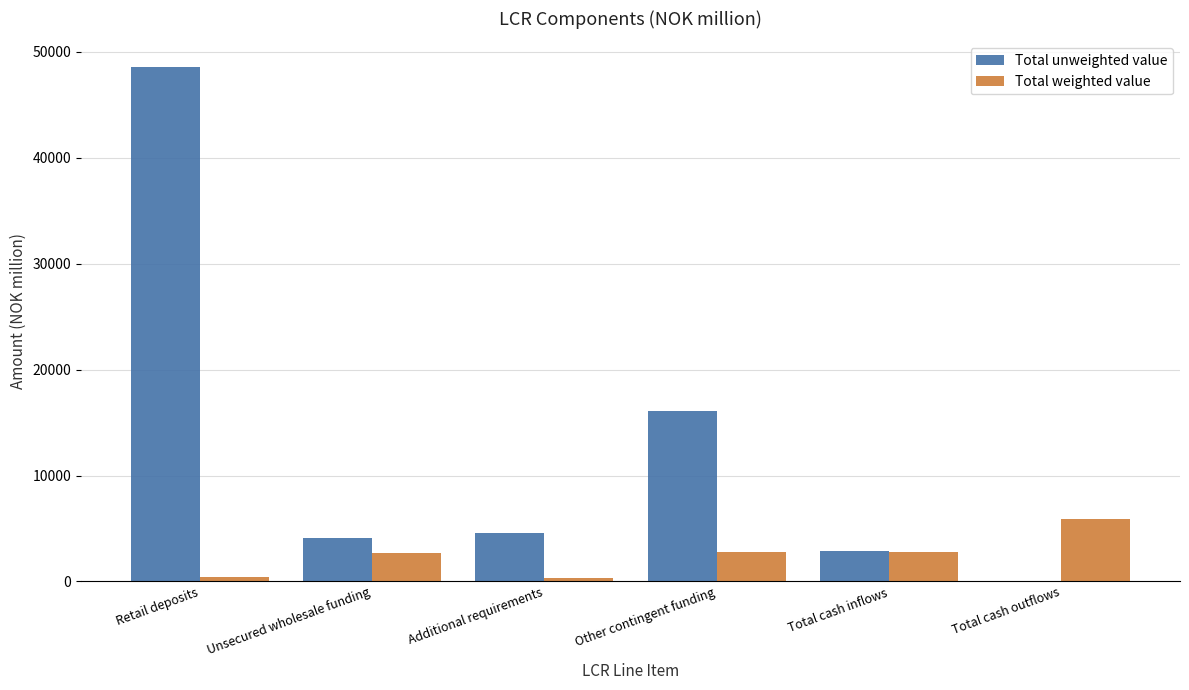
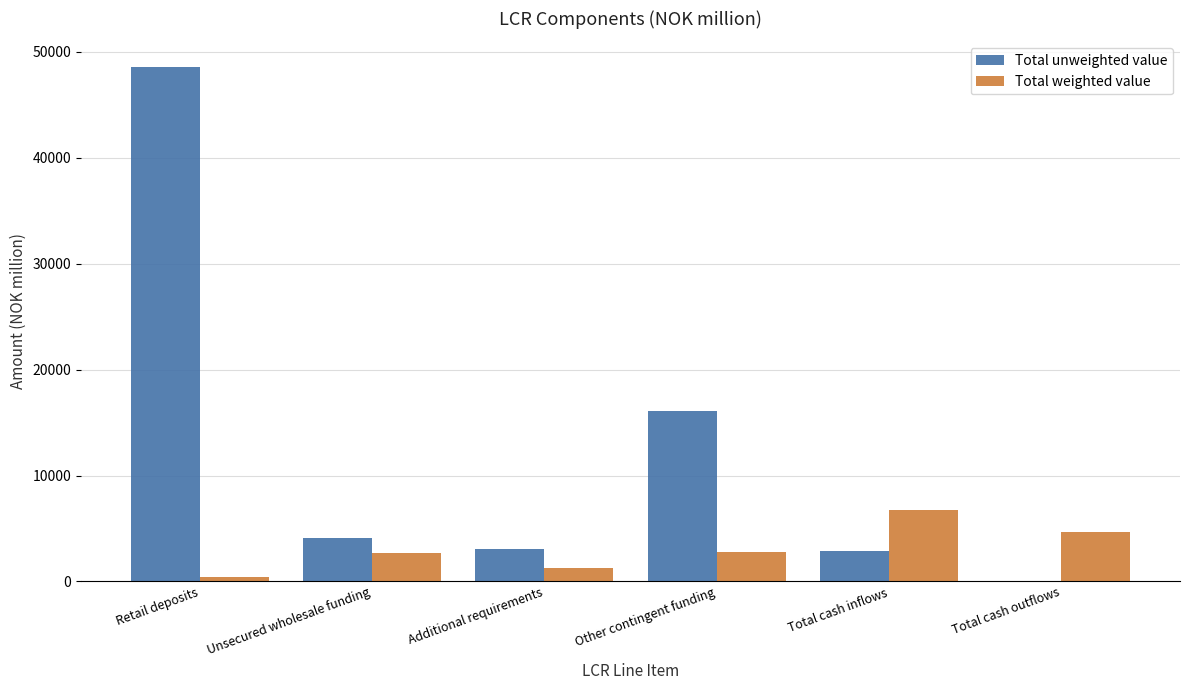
  {
    "Total unweighted value": {
      "Retail deposits": 48500,
      "Unsecured wholesale funding": 4100,
-     "Additional requirements": 4600,
+     "Additional requirements": 3100,
      "Other contingent funding": 16100,
      "Total cash inflows": 2900,
      "Total cash outflows": 0
    },
    "Total weighted value": {
      "Retail deposits": 500,
      "Unsecured wholesale funding": 2700,
-     "Additional requirements": 300,
+     "Additional requirements": 1300,
      "Other contingent funding": 2800,
-     "Total cash inflows": 2800,
-     "Total cash outflows": 5900
+     "Total cash inflows": 6700,
+     "Total cash outflows": 4600
    }
  }
